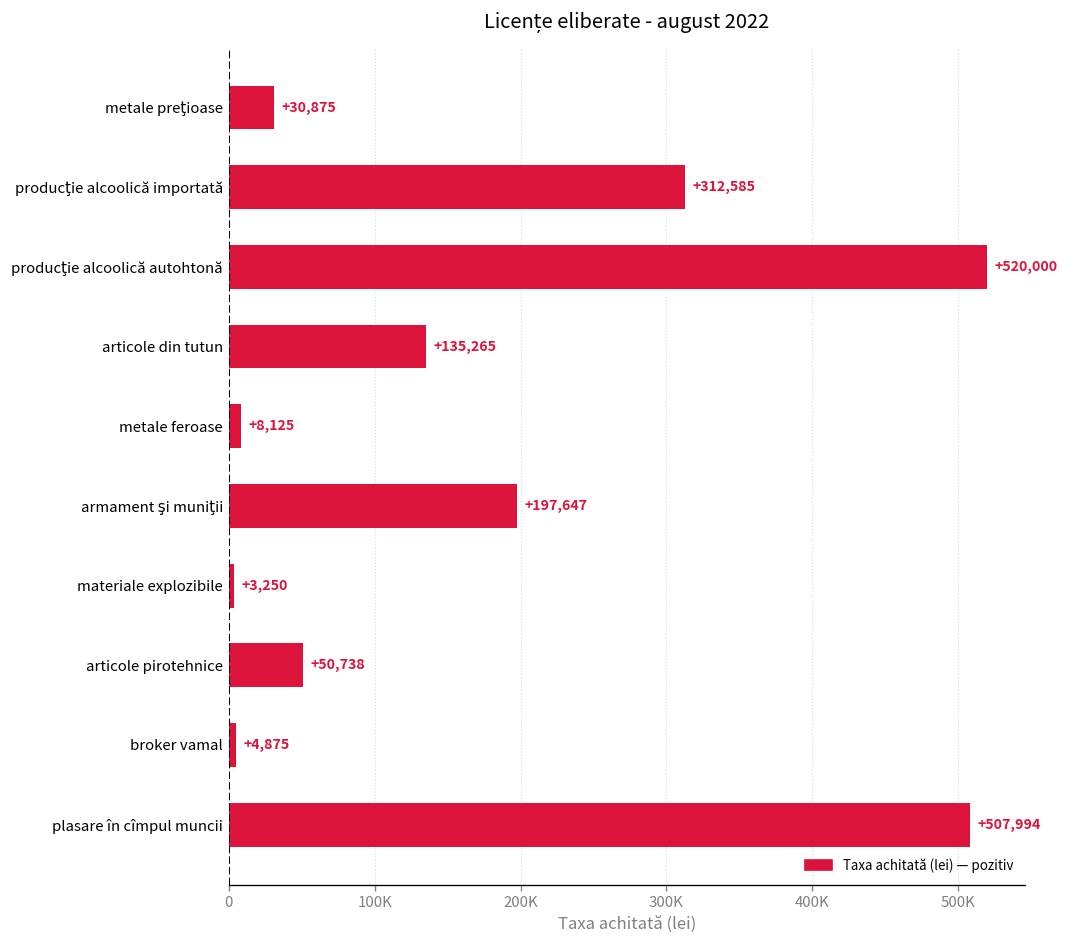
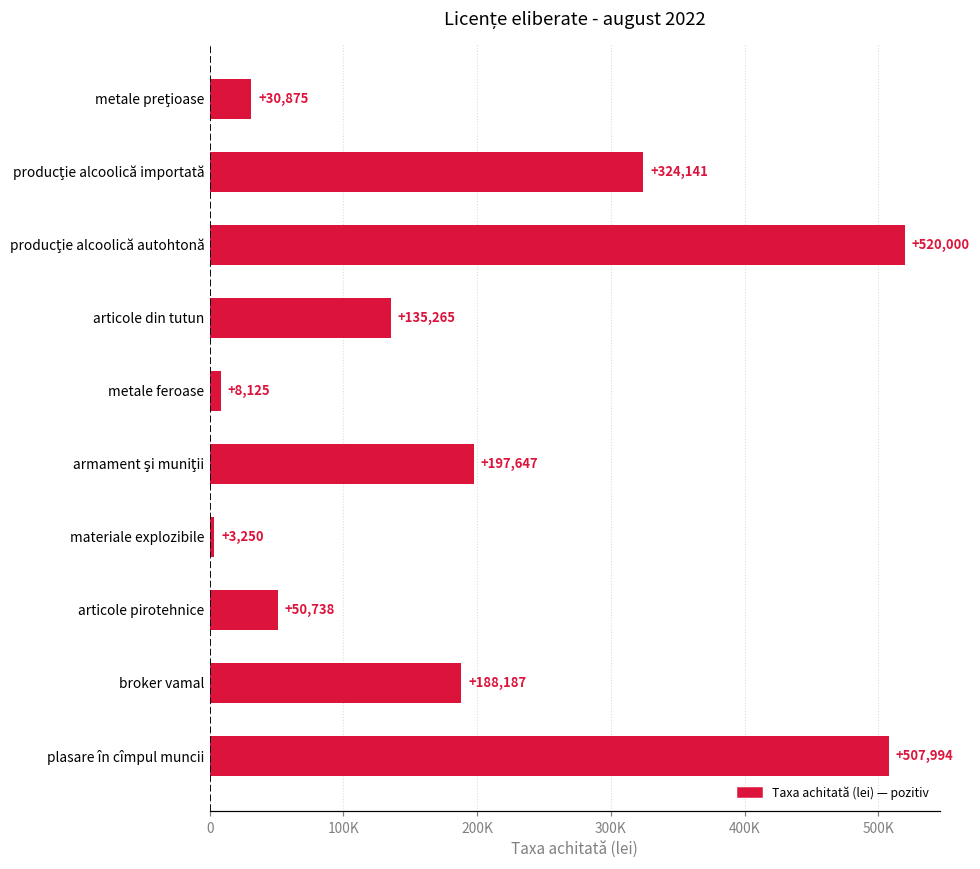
  {
    "metale preţioase": "+30,875",
-   "producţie alcoolică importată": "+312,585",
+   "producţie alcoolică importată": "+324,141",
    "producţie alcoolică autohtonă": "+520,000",
    "articole din tutun": "+135,265",
    "metale feroase": "+8,125",
    "armament şi muniţii": "+197,647",
    "materiale explozibile": "+3,250",
    "articole pirotehnice": "+50,738",
-   "broker vamal": "+4,875",
+   "broker vamal": "+188,187",
    "plasare în cîmpul muncii": "+507,994"
  }
